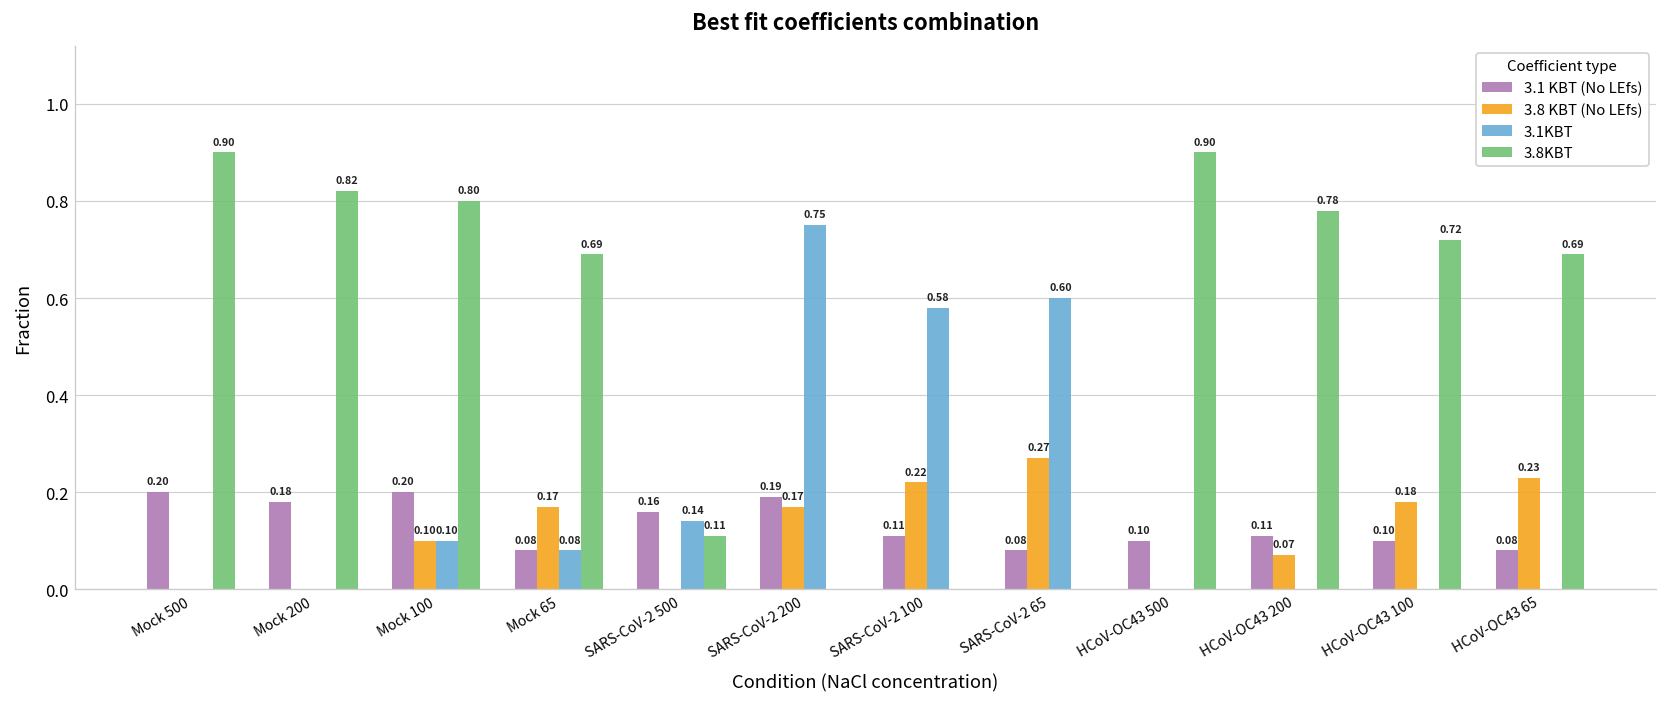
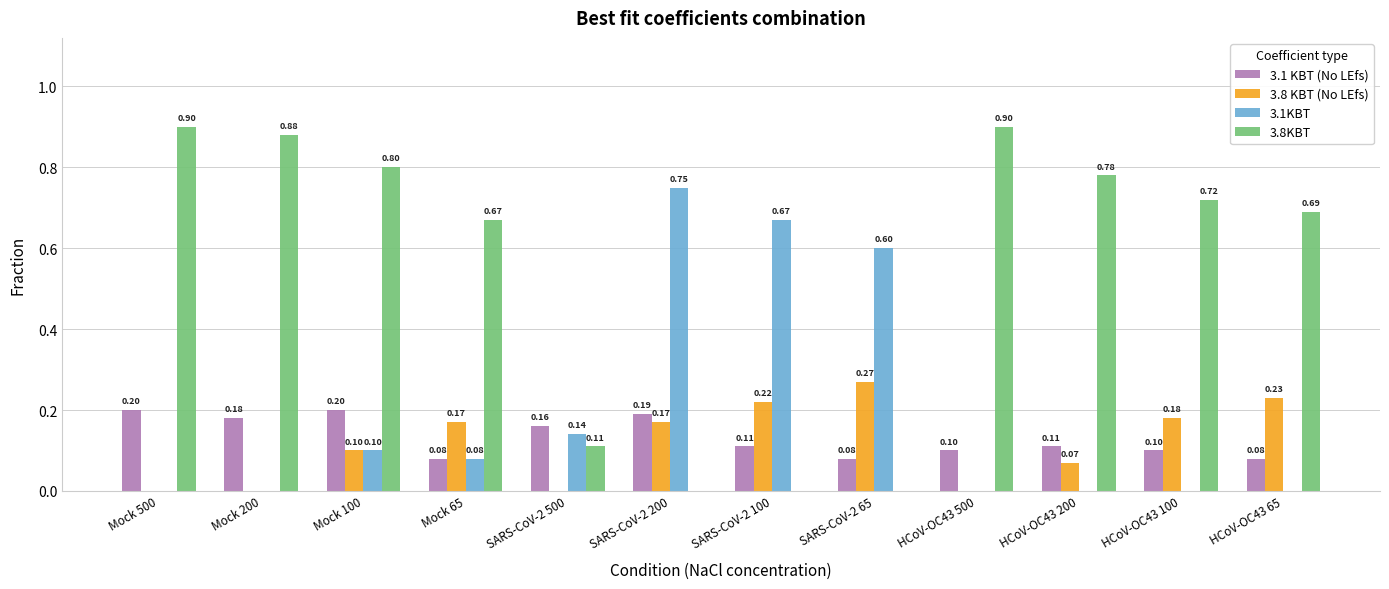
  {
    "3.1 KBT (No LEfs)": {
      "Mock 500": 0.20,
      "Mock 200": 0.18,
      "Mock 100": 0.20,
      "Mock 65": 0.08,
      "SARS-CoV-2 500": 0.16,
      "SARS-CoV-2 200": 0.19,
      "SARS-CoV-2 100": 0.11,
      "SARS-CoV-2 65": 0.08,
      "HCoV-OC43 500": 0.10,
      "HCoV-OC43 200": 0.11,
      "HCoV-OC43 100": 0.10,
      "HCoV-OC43 65": 0.08
    },
    "3.8 KBT (No LEfs)": {
      "Mock 100": 0.10,
      "Mock 65": 0.17,
      "SARS-CoV-2 200": 0.17,
      "SARS-CoV-2 100": 0.22,
      "SARS-CoV-2 65": 0.27,
      "HCoV-OC43 200": 0.07,
      "HCoV-OC43 100": 0.18,
      "HCoV-OC43 65": 0.23
    },
    "3.1KBT": {
      "Mock 100": 0.10,
      "Mock 65": 0.08,
      "SARS-CoV-2 500": 0.14,
      "SARS-CoV-2 200": 0.75,
-     "SARS-CoV-2 100": 0.58,
+     "SARS-CoV-2 100": 0.67,
      "SARS-CoV-2 65": 0.60
    },
    "3.8KBT": {
      "Mock 500": 0.90,
-     "Mock 200": 0.82,
+     "Mock 200": 0.88,
      "Mock 100": 0.80,
-     "Mock 65": 0.69,
+     "Mock 65": 0.67,
      "SARS-CoV-2 500": 0.11,
      "HCoV-OC43 500": 0.90,
      "HCoV-OC43 200": 0.78,
      "HCoV-OC43 100": 0.72,
      "HCoV-OC43 65": 0.69
    }
  }
